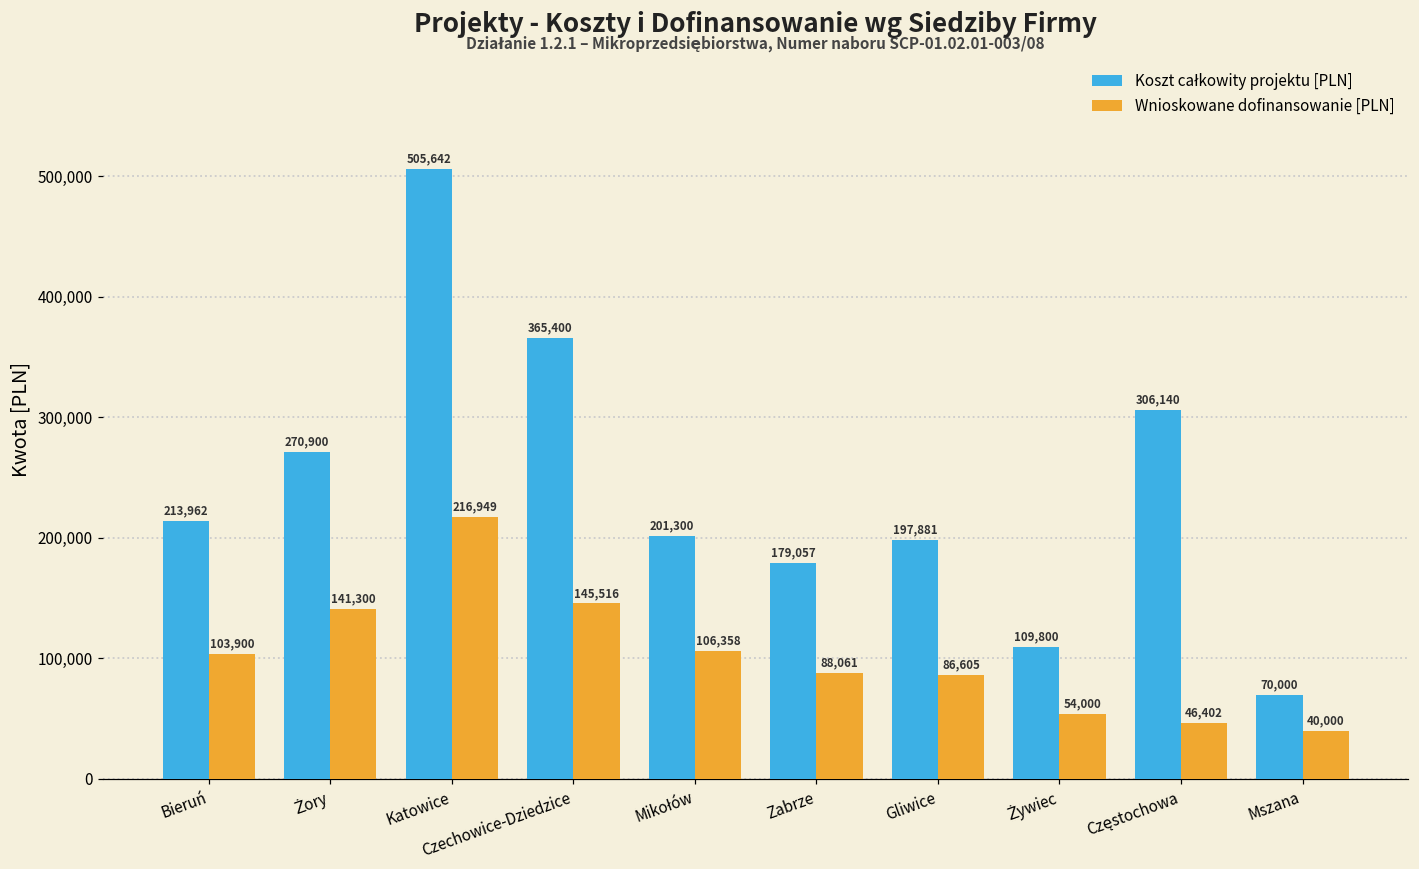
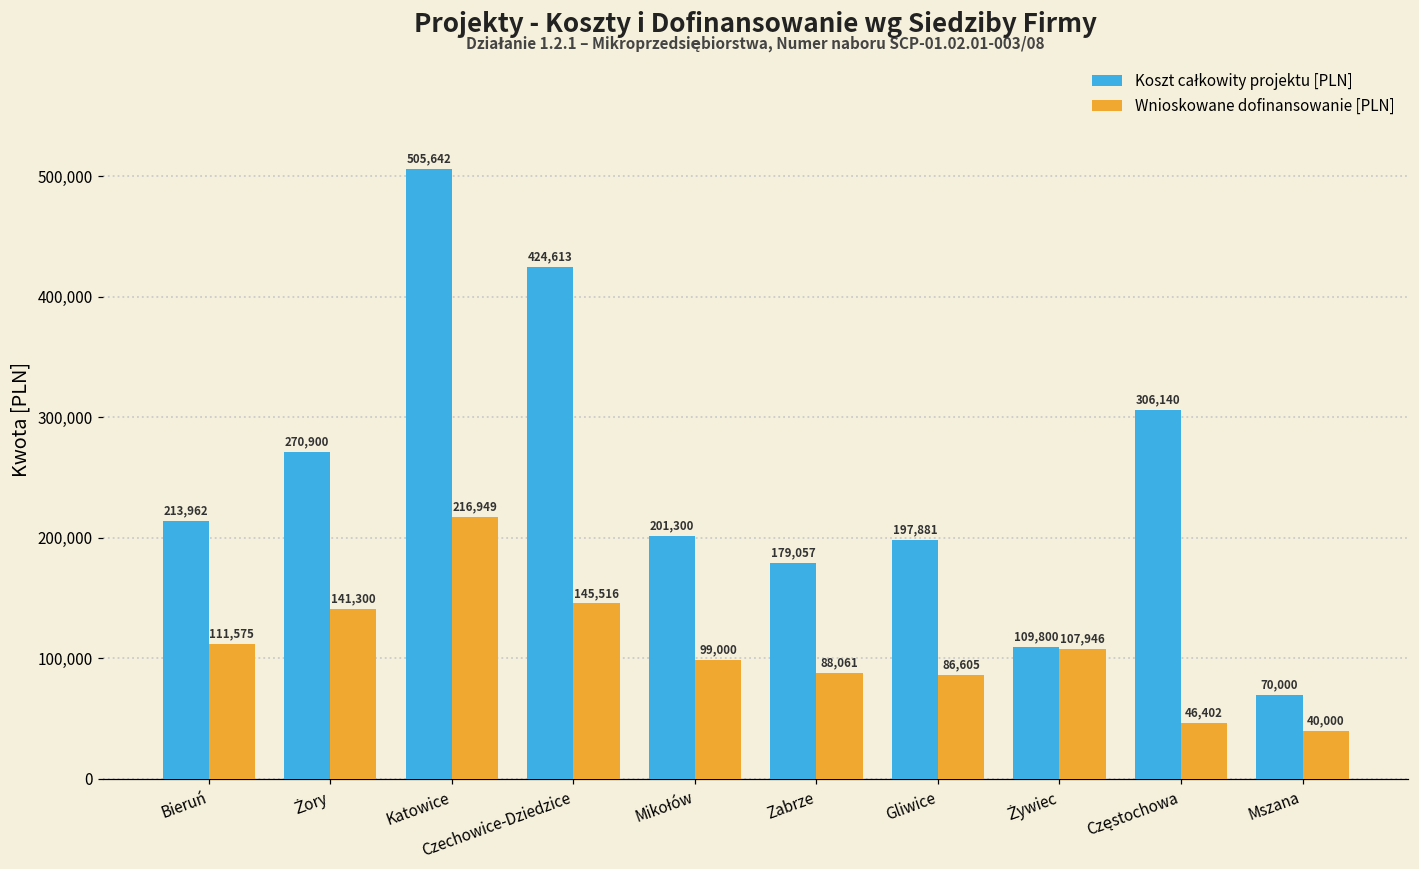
  {
    "Koszt całkowity projektu [PLN]": {
      "Bieruń": "213,962",
      "Żory": "270,900",
      "Katowice": "505,642",
-     "Czechowice-Dziedzice": "365,400",
+     "Czechowice-Dziedzice": "424,613",
      "Mikołów": "201,300",
      "Zabrze": "179,057",
      "Gliwice": "197,881",
      "Żywiec": "109,800",
      "Częstochowa": "306,140",
      "Mszana": "70,000"
    },
    "Wnioskowane dofinansowanie [PLN]": {
-     "Bieruń": "103,900",
+     "Bieruń": "111,575",
      "Żory": "141,300",
      "Katowice": "216,949",
      "Czechowice-Dziedzice": "145,516",
-     "Mikołów": "106,358",
+     "Mikołów": "99,000",
      "Zabrze": "88,061",
      "Gliwice": "86,605",
-     "Żywiec": "54,000",
+     "Żywiec": "107,946",
      "Częstochowa": "46,402",
      "Mszana": "40,000"
    }
  }
